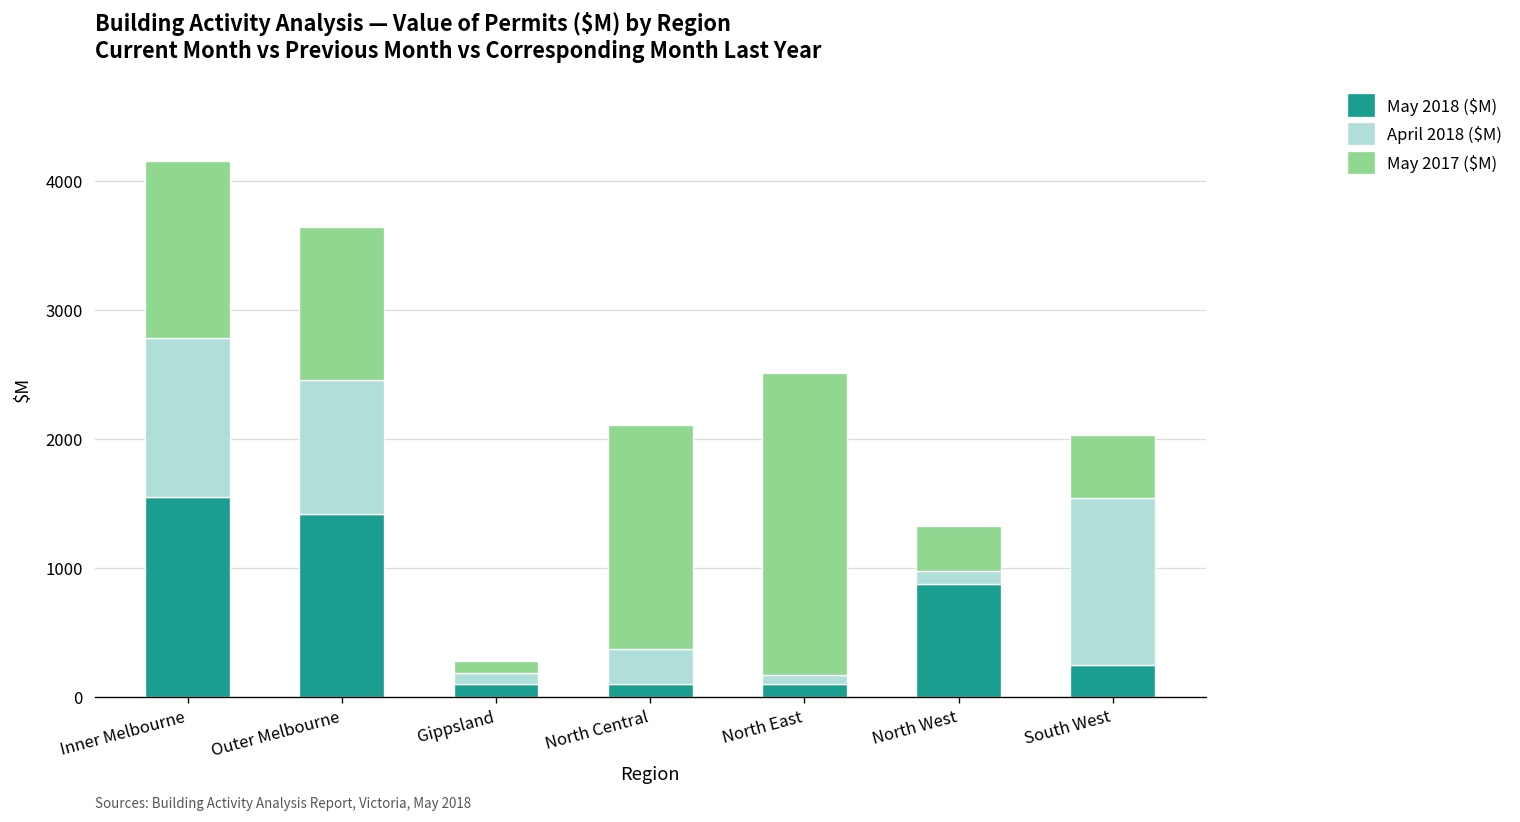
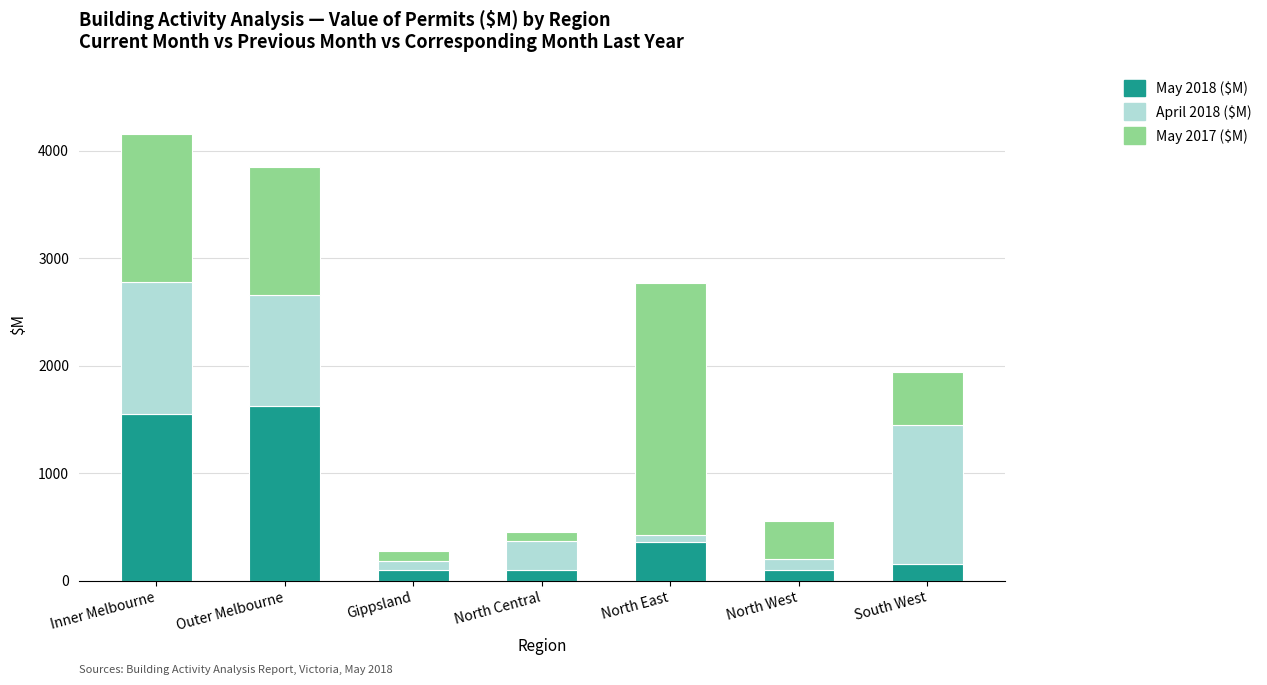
  {
    "May 2018 ($M)": {
      "Inner Melbourne": 1540,
-     "Outer Melbourne": 1420,
+     "Outer Melbourne": 1620,
      "Gippsland": 90,
      "North Central": 100,
-     "North East": 90,
-     "North West": 870,
-     "South West": 250
+     "North East": 360,
+     "North West": 100,
+     "South West": 150
    },
    "April 2018 ($M)": {
      "Inner Melbourne": 1230,
      "Outer Melbourne": 1030,
      "Gippsland": 90,
      "North Central": 270,
      "North East": 70,
      "North West": 100,
      "South West": 1290
    },
    "May 2017 ($M)": {
      "Inner Melbourne": 1380,
      "Outer Melbourne": 1190,
      "Gippsland": 100,
-     "North Central": 1740,
+     "North Central": 80,
      "North East": 2340,
      "North West": 350,
      "South West": 490
    }
  }
